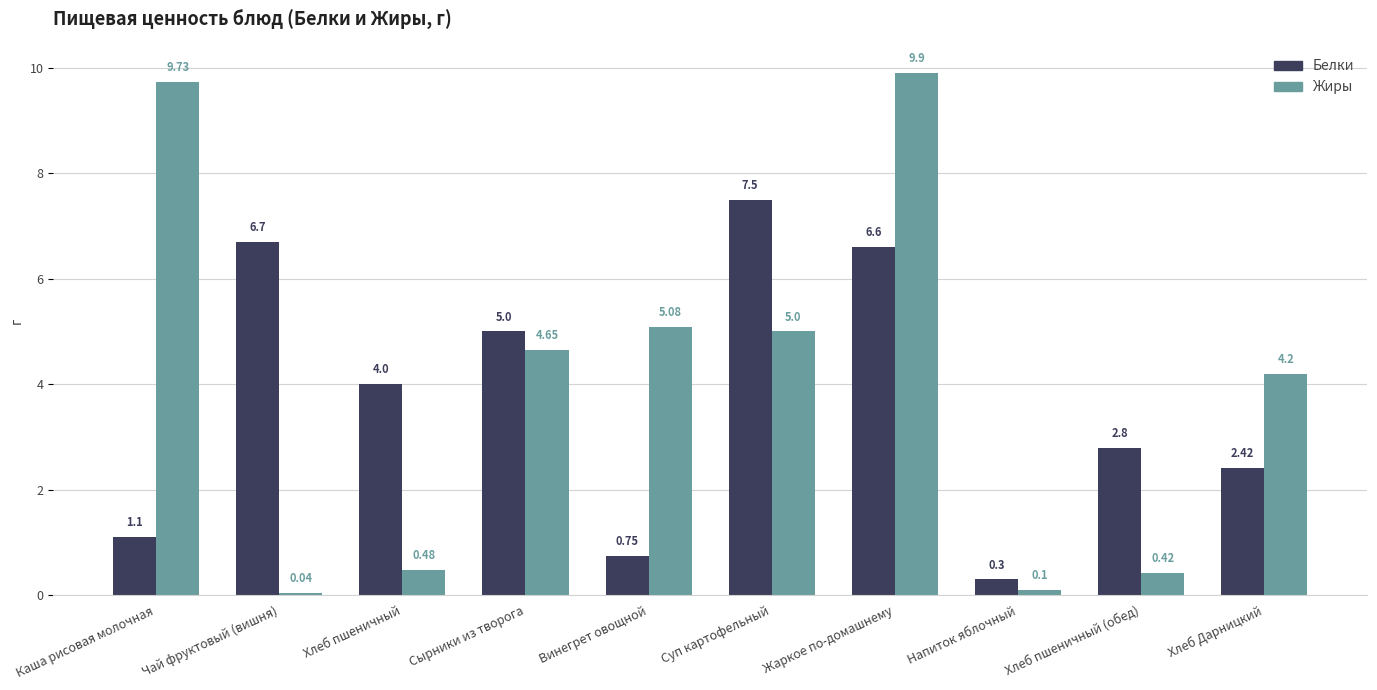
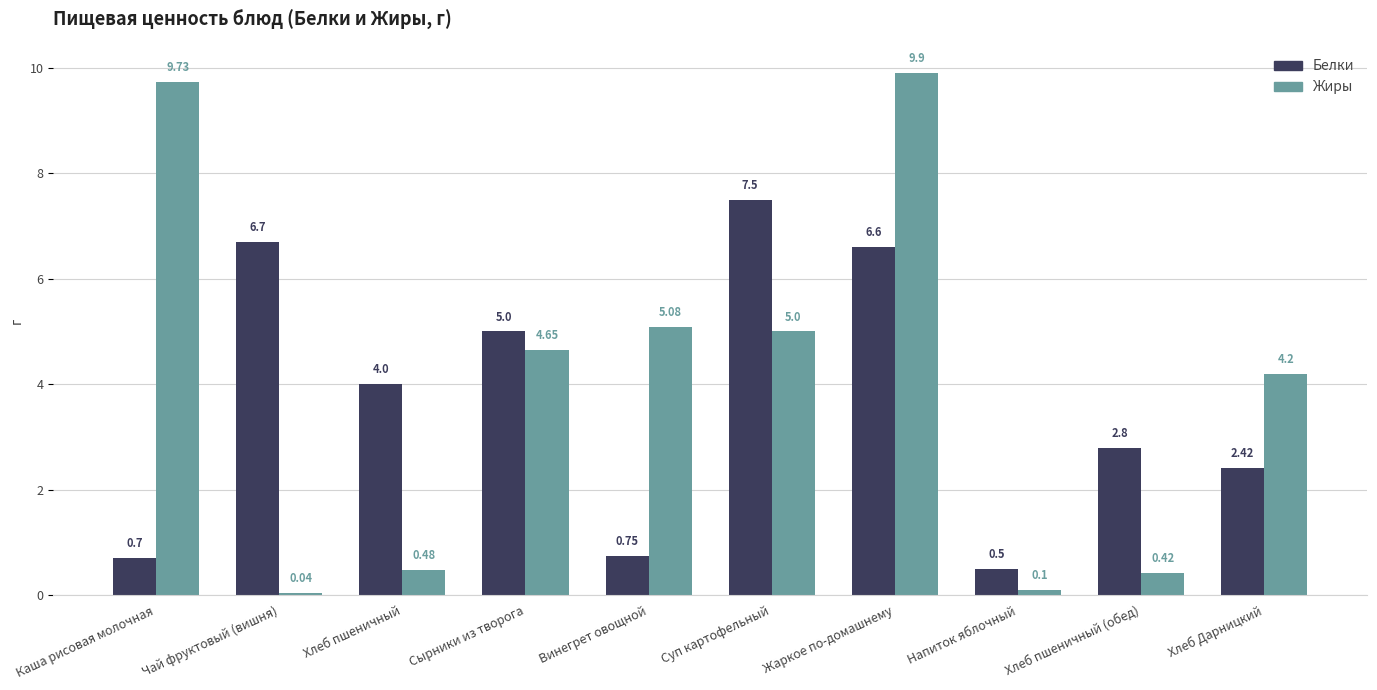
  {
    "Белки": {
-     "Каша рисовая молочная": 1.1,
+     "Каша рисовая молочная": 0.7,
      "Чай фруктовый (вишня)": 6.7,
      "Хлеб пшеничный": 4.0,
      "Сырники из творога": 5.0,
      "Винегрет овощной": 0.75,
      "Суп картофельный": 7.5,
      "Жаркое по-домашнему": 6.6,
-     "Напиток яблочный": 0.3,
+     "Напиток яблочный": 0.5,
      "Хлеб пшеничный (обед)": 2.8,
      "Хлеб Дарницкий": 2.42
    },
    "Жиры": {
      "Каша рисовая молочная": 9.73,
      "Чай фруктовый (вишня)": 0.04,
      "Хлеб пшеничный": 0.48,
      "Сырники из творога": 4.65,
      "Винегрет овощной": 5.08,
      "Суп картофельный": 5.0,
      "Жаркое по-домашнему": 9.9,
      "Напиток яблочный": 0.1,
      "Хлеб пшеничный (обед)": 0.42,
      "Хлеб Дарницкий": 4.2
    }
  }
